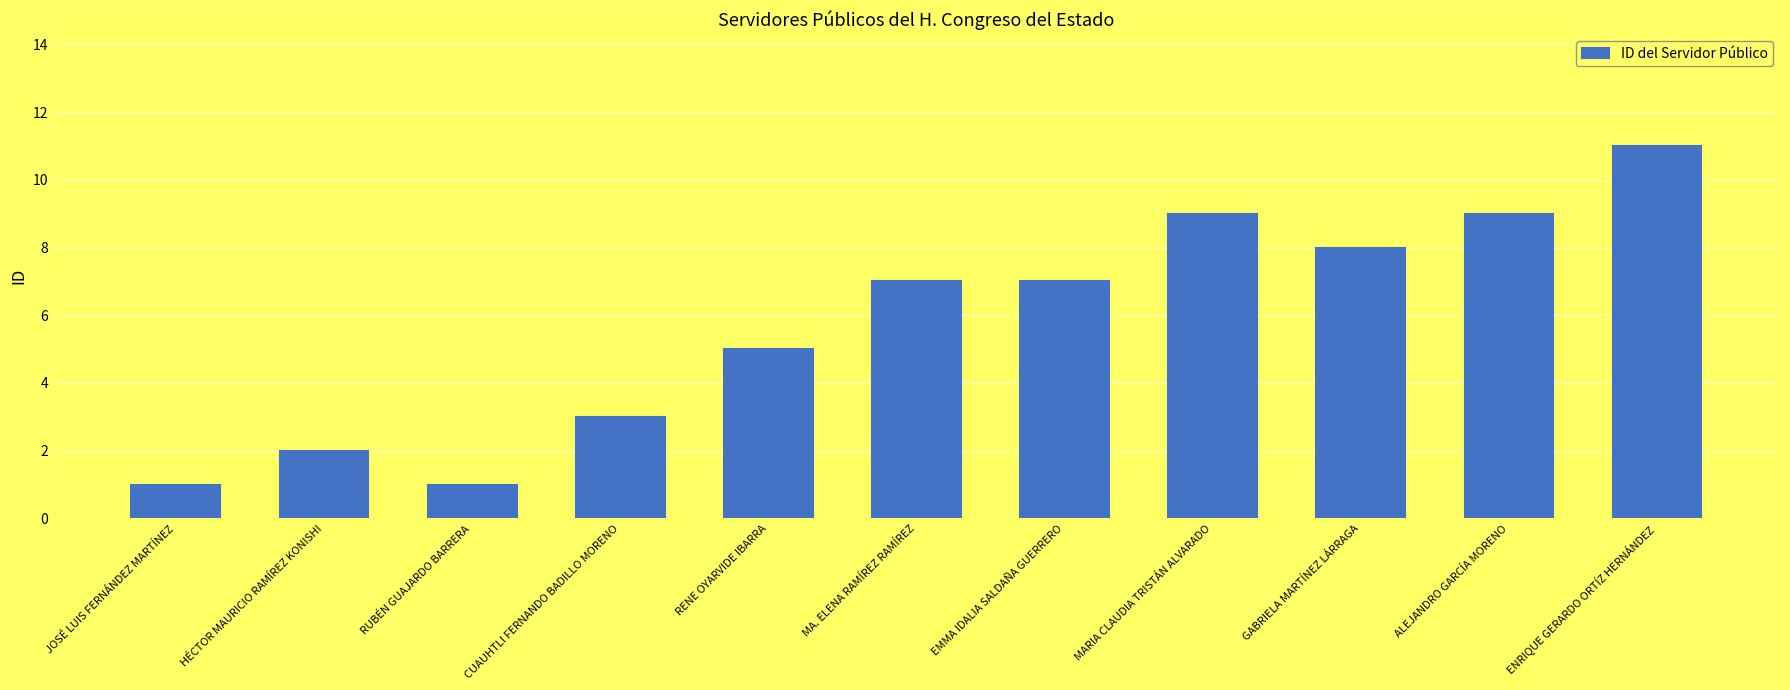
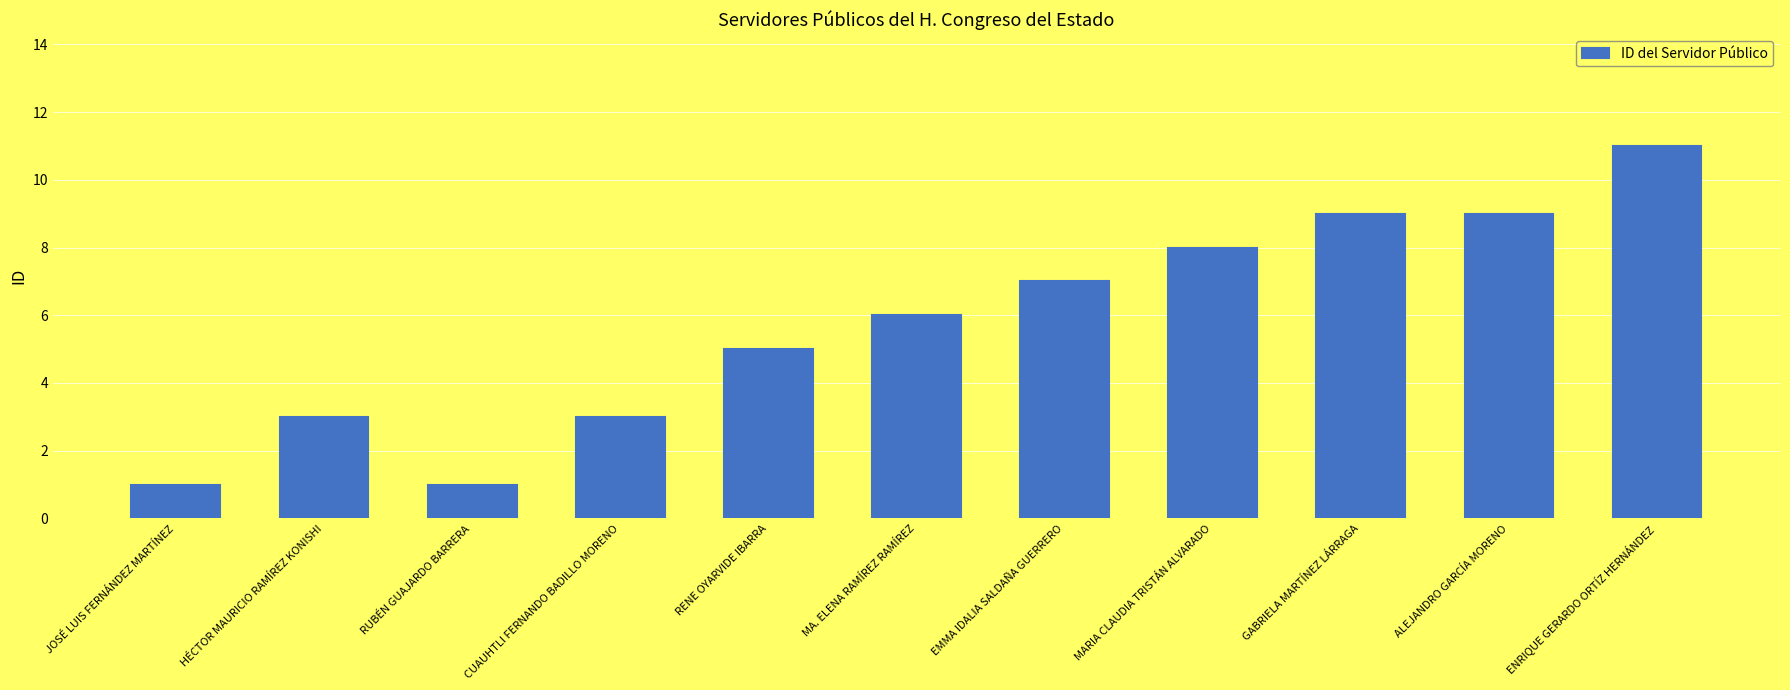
  {
    "JOSÉ LUIS FERNÁNDEZ MARTÍNEZ": 1,
-   "HÉCTOR MAURICIO RAMÍREZ KONISHI": 2,
+   "HÉCTOR MAURICIO RAMÍREZ KONISHI": 3,
    "RUBÉN GUAJARDO BARRERA": 1,
    "CUAUHTLI FERNANDO BADILLO MORENO": 3,
    "RENE OYARVIDE IBARRA": 5,
-   "MA. ELENA RAMÍREZ RAMÍREZ": 7,
+   "MA. ELENA RAMÍREZ RAMÍREZ": 6,
    "EMMA IDALIA SALDAÑA GUERRERO": 7,
-   "MARIA CLAUDIA TRISTÁN ALVARADO": 9,
-   "GABRIELA MARTÍNEZ LÁRRAGA": 8,
+   "MARIA CLAUDIA TRISTÁN ALVARADO": 8,
+   "GABRIELA MARTÍNEZ LÁRRAGA": 9,
    "ALEJANDRO GARCÍA MORENO": 9,
    "ENRIQUE GERARDO ORTÍZ HERNÁNDEZ": 11
  }
